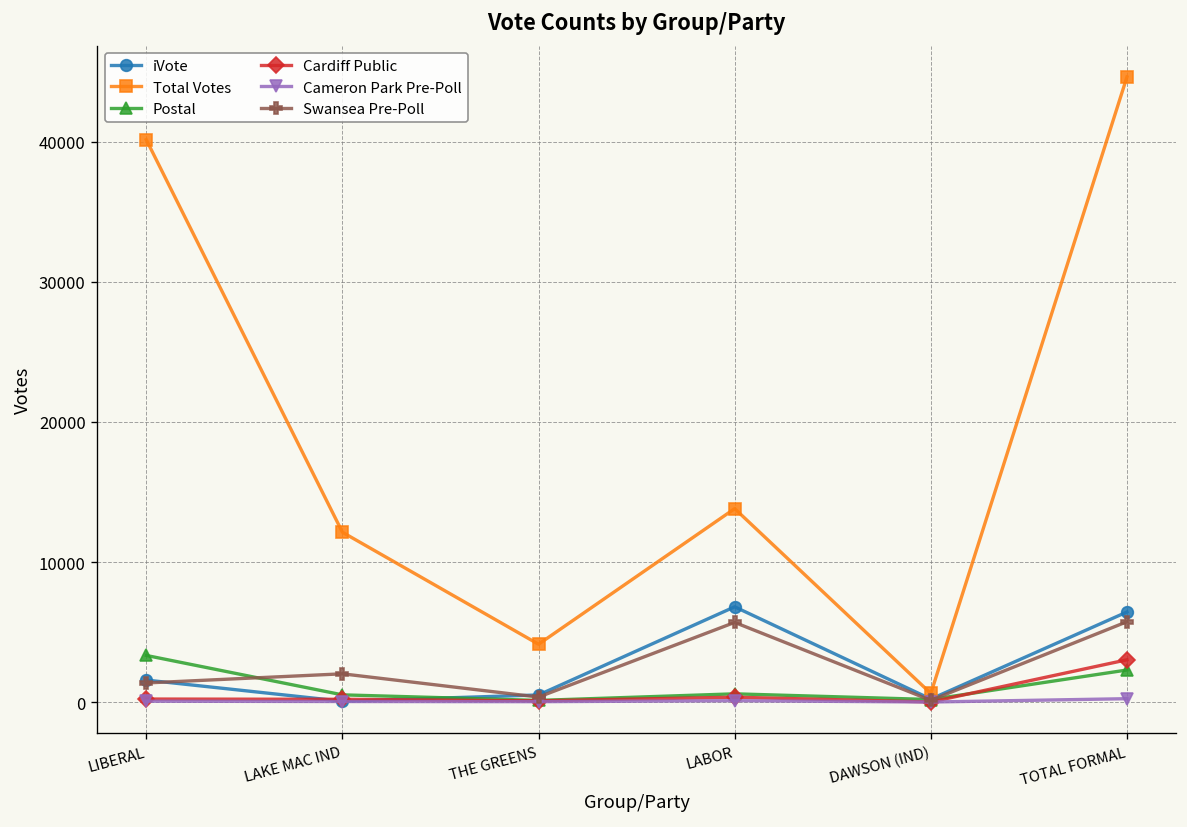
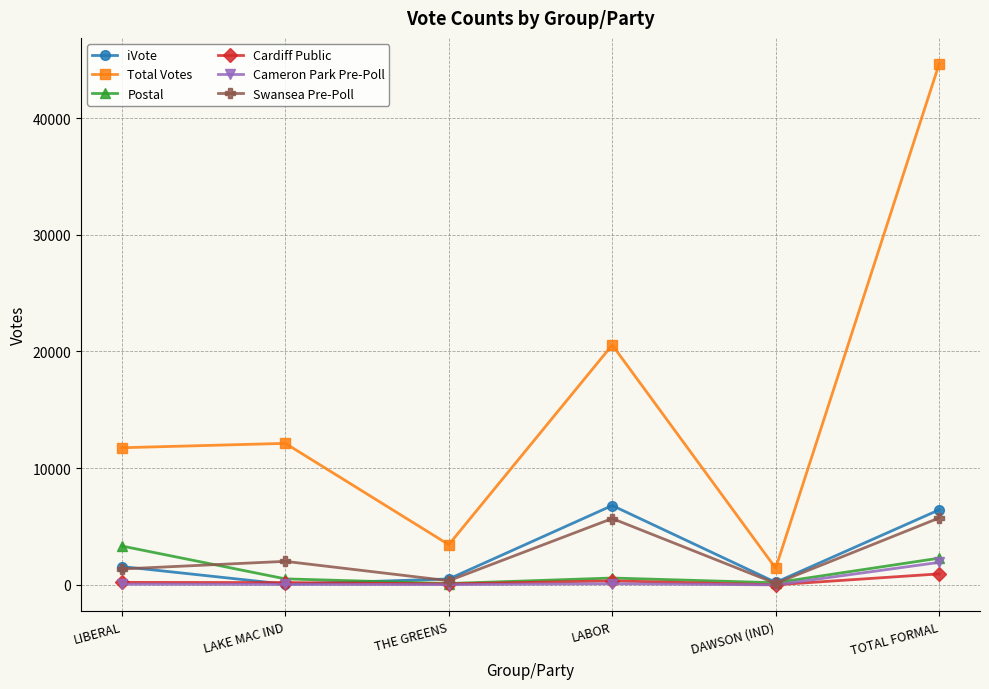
  {
    "iVote": {
      "LABOR": 6800,
      "TOTAL FORMAL": 6400
    },
    "Total Votes": {
-     "LIBERAL": 40200,
+     "LIBERAL": 11800,
      "LAKE MAC IND": 12100,
-     "THE GREENS": 4100,
-     "LABOR": 13800,
-     "DAWSON (IND)": 600,
+     "THE GREENS": 3400,
+     "LABOR": 20600,
+     "DAWSON (IND)": 1400,
      "TOTAL FORMAL": 44600
    },
    "Postal": {
      "LIBERAL": 3300,
      "LAKE MAC IND": 500,
      "LABOR": 600,
      "TOTAL FORMAL": 2300
    },
    "Cardiff Public": {
      "LABOR": 300,
-     "TOTAL FORMAL": 3000
+     "TOTAL FORMAL": 900
    },
    "Cameron Park Pre-Poll": {
      "LABOR": 100,
-     "TOTAL FORMAL": 200
+     "TOTAL FORMAL": 1900
    },
    "Swansea Pre-Poll": {
      "LAKE MAC IND": 2000,
      "LABOR": 5700,
      "TOTAL FORMAL": 5700
    }
  }
